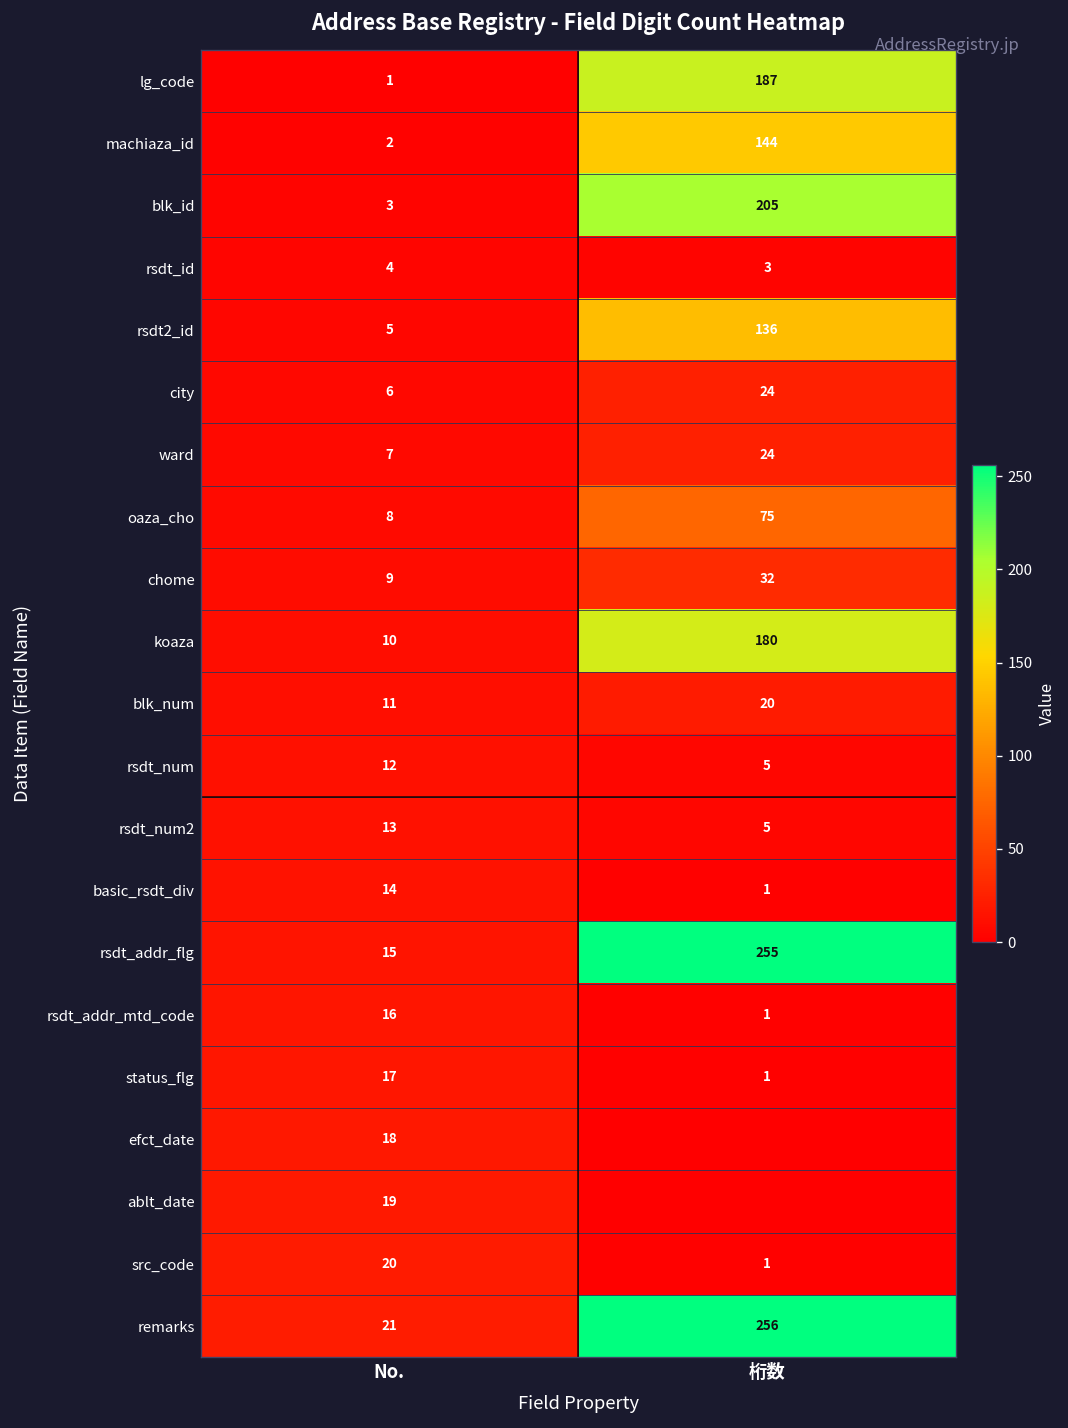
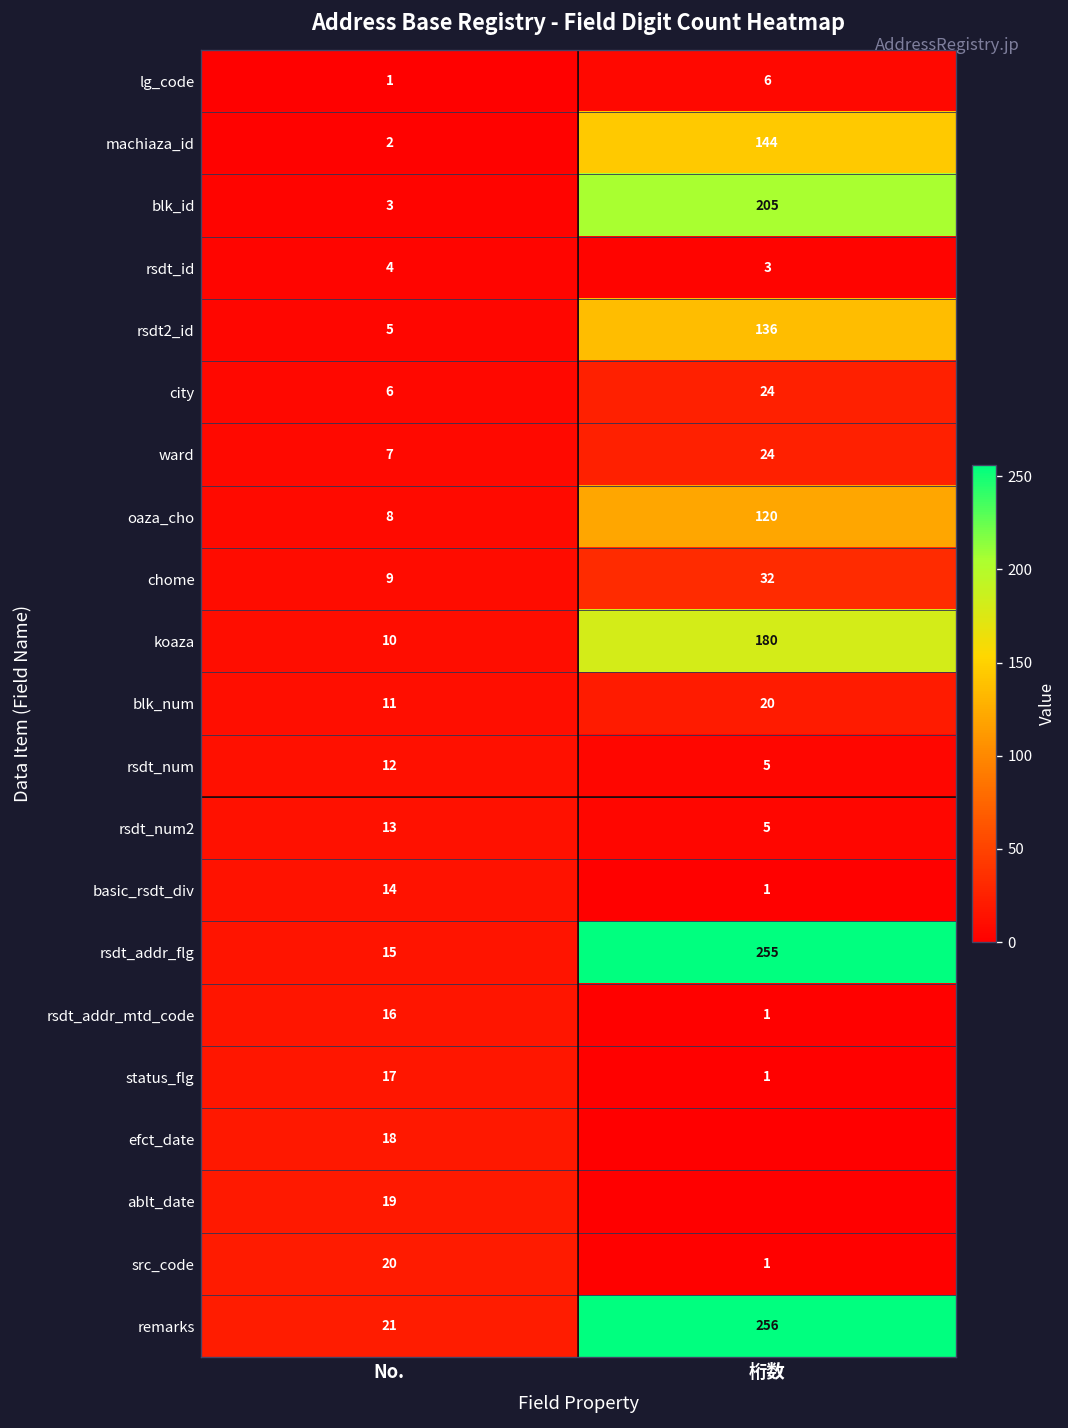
  {
    "lg_code": {
      "No.": 1,
-     "桁数": 187
+     "桁数": 6
    },
    "machiaza_id": {
      "No.": 2,
      "桁数": 144
    },
    "blk_id": {
      "No.": 3,
      "桁数": 205
    },
    "rsdt_id": {
      "No.": 4,
      "桁数": 3
    },
    "rsdt2_id": {
      "No.": 5,
      "桁数": 136
    },
    "city": {
      "No.": 6,
      "桁数": 24
    },
    "ward": {
      "No.": 7,
      "桁数": 24
    },
    "oaza_cho": {
      "No.": 8,
-     "桁数": 75
+     "桁数": 120
    },
    "chome": {
      "No.": 9,
      "桁数": 32
    },
    "koaza": {
      "No.": 10,
      "桁数": 180
    },
    "blk_num": {
      "No.": 11,
      "桁数": 20
    },
    "rsdt_num": {
      "No.": 12,
      "桁数": 5
    },
    "rsdt_num2": {
      "No.": 13,
      "桁数": 5
    },
    "basic_rsdt_div": {
      "No.": 14,
      "桁数": 1
    },
    "rsdt_addr_flg": {
      "No.": 15,
      "桁数": 255
    },
    "rsdt_addr_mtd_code": {
      "No.": 16,
      "桁数": 1
    },
    "status_flg": {
      "No.": 17,
      "桁数": 1
    },
    "efct_date": {
      "No.": 18
    },
    "ablt_date": {
      "No.": 19
    },
    "src_code": {
      "No.": 20,
      "桁数": 1
    },
    "remarks": {
      "No.": 21,
      "桁数": 256
    }
  }
